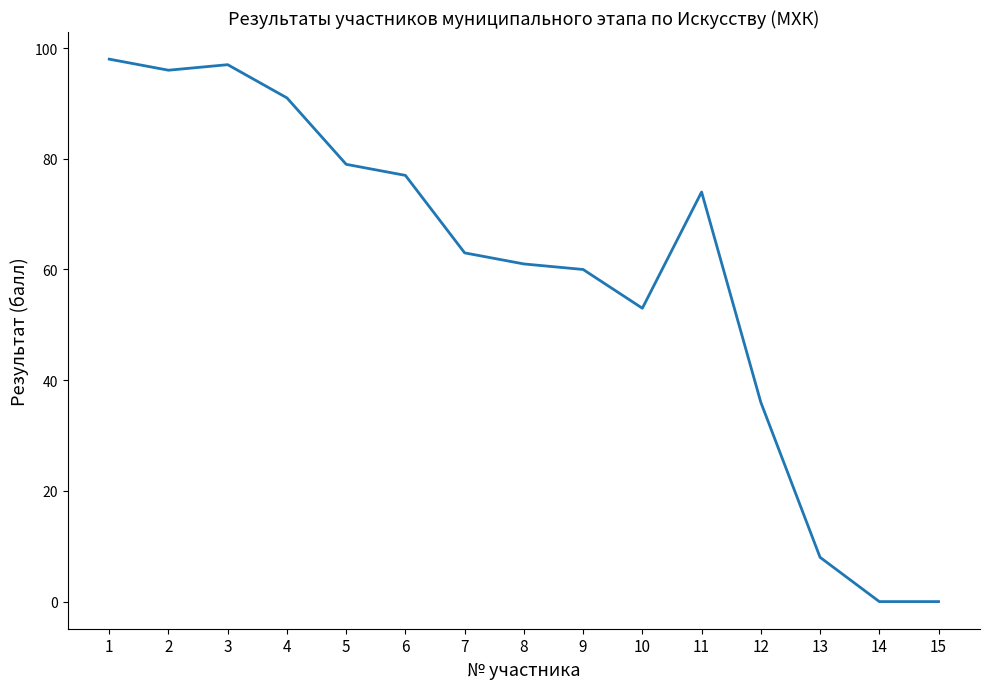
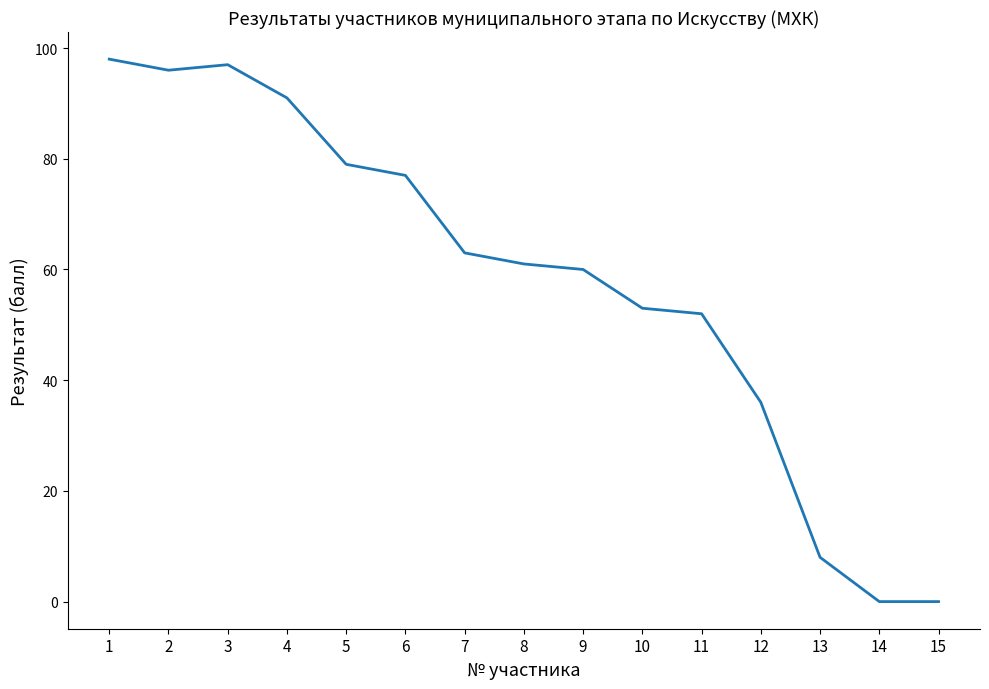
  {
    "1": 98,
    "2": 96,
    "3": 97,
    "4": 91,
    "5": 79,
    "6": 77,
    "7": 63,
    "8": 61,
    "9": 60,
    "10": 53,
-   "11": 74,
+   "11": 52,
    "12": 36,
    "13": 8,
    "14": 0,
    "15": 0
  }
